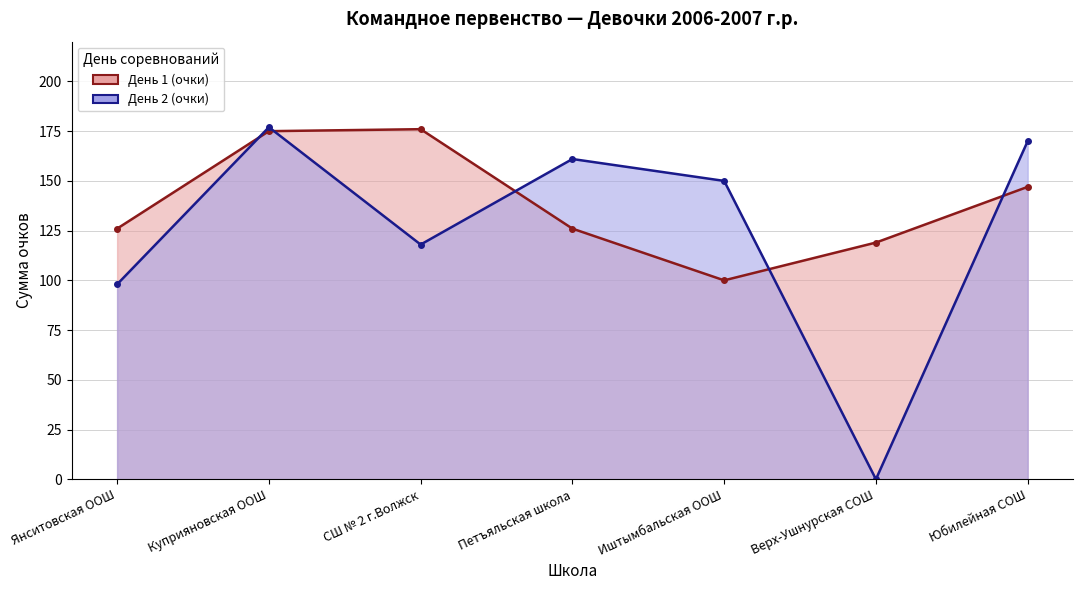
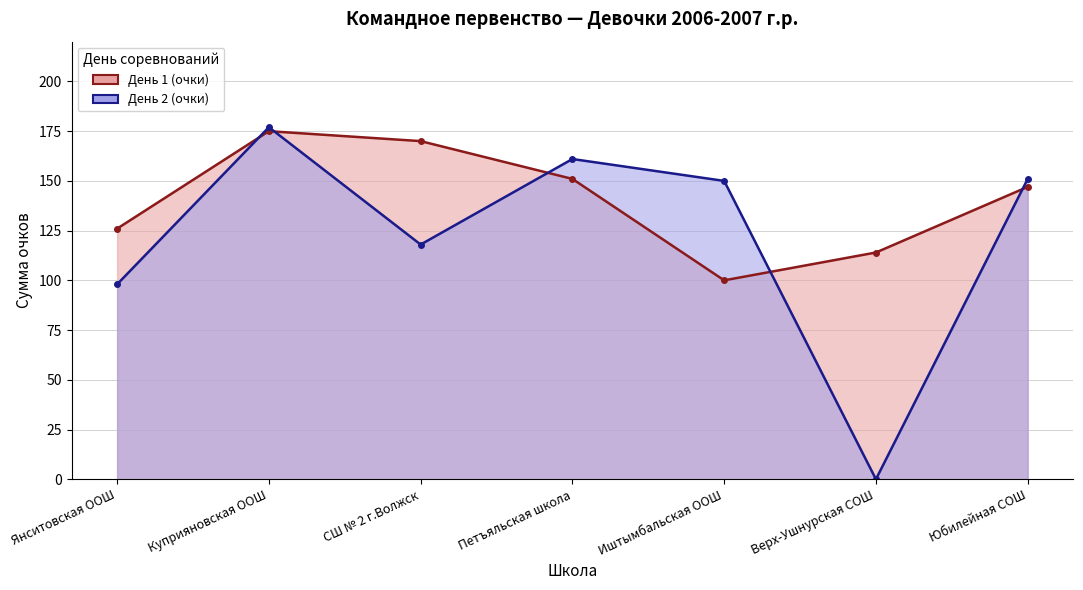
  {
    "День 1 (очки)": {
      "Янситовская ООШ": 126,
      "Куприяновская ООШ": 175,
-     "СШ № 2 г.Волжск": 176,
-     "Петъяльская школа": 126,
+     "СШ № 2 г.Волжск": 170,
+     "Петъяльская школа": 151,
      "Иштымбальская ООШ": 100,
-     "Верх-Ушнурская СОШ": 119,
+     "Верх-Ушнурская СОШ": 114,
      "Юбилейная СОШ": 147
    },
    "День 2 (очки)": {
      "Янситовская ООШ": 98,
      "Куприяновская ООШ": 177,
      "СШ № 2 г.Волжск": 118,
      "Петъяльская школа": 161,
      "Иштымбальская ООШ": 150,
      "Верх-Ушнурская СОШ": 0,
-     "Юбилейная СОШ": 170
+     "Юбилейная СОШ": 151
    }
  }
